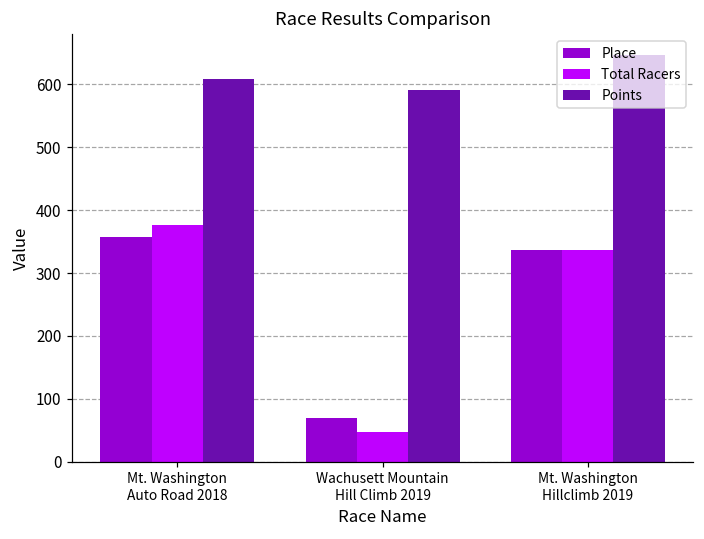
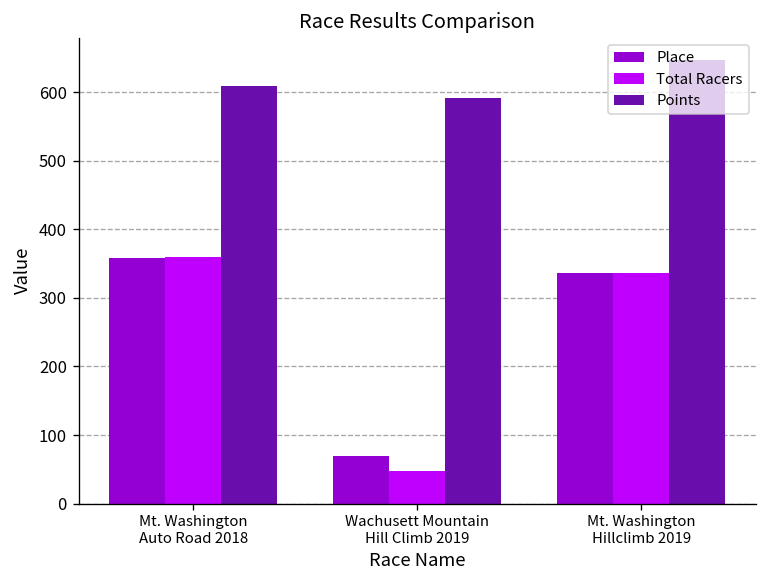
  {
    "Total Racers": {
-     "Mt. Washington Auto Road 2018": 380,
+     "Mt. Washington Auto Road 2018": 360,
      "Wachusett Mountain Hill Climb 2019": 50,
      "Mt. Washington Hillclimb 2019": 340
    }
  }
